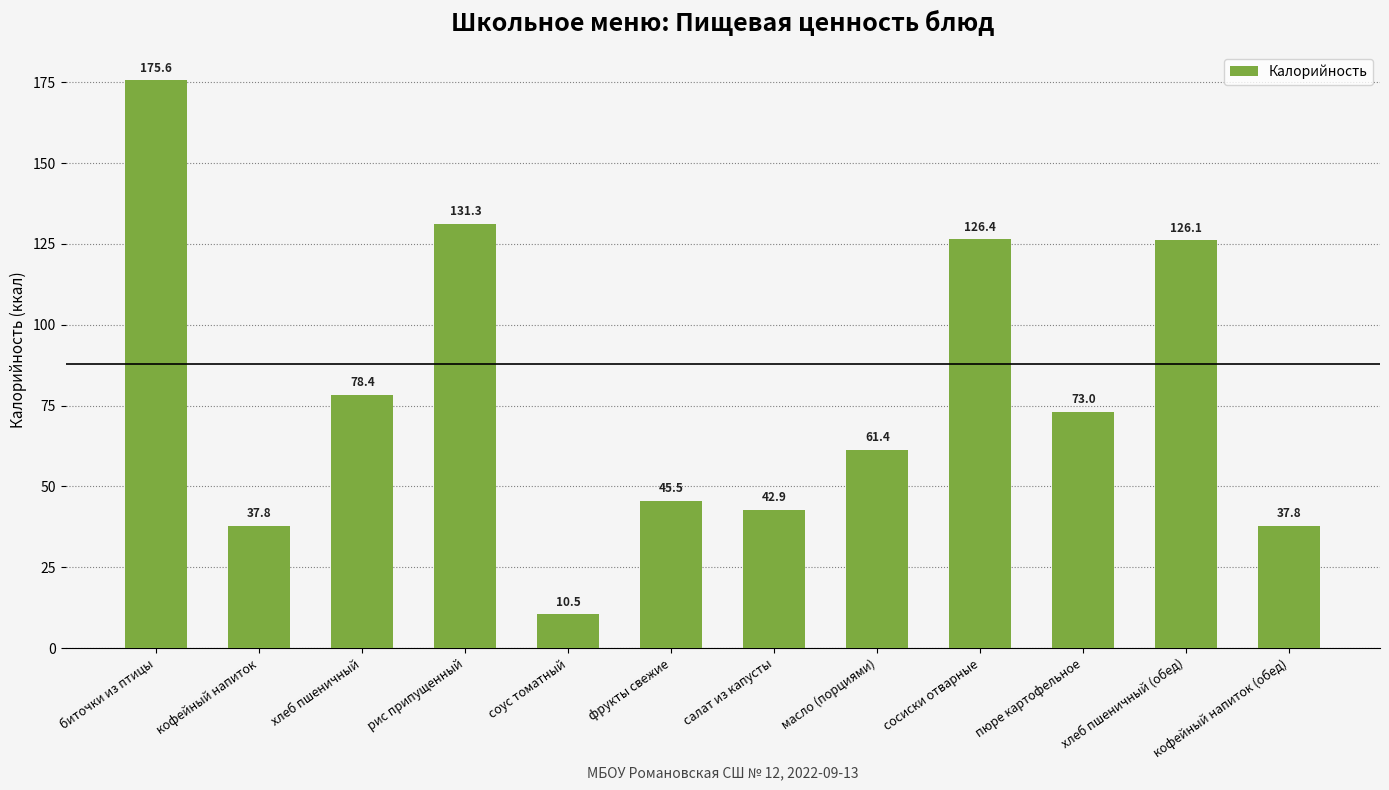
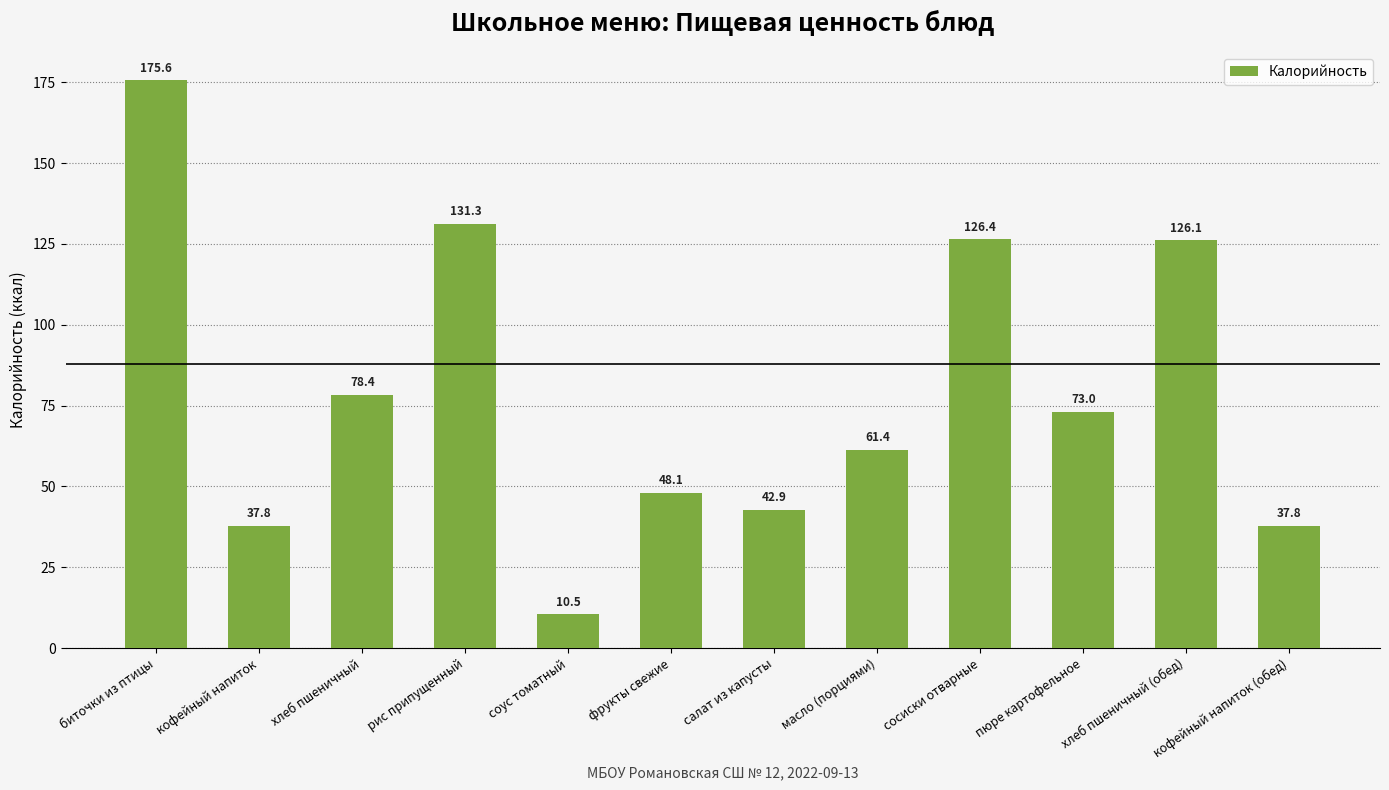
  {
    "биточки из птицы": 175.6,
    "кофейный напиток": 37.8,
    "хлеб пшеничный": 78.4,
    "рис припущенный": 131.3,
    "соус томатный": 10.5,
-   "фрукты свежие": 45.5,
+   "фрукты свежие": 48.1,
    "салат из капусты": 42.9,
    "масло (порциями)": 61.4,
    "сосиски отварные": 126.4,
    "пюре картофельное": 73.0,
    "хлеб пшеничный (обед)": 126.1,
    "кофейный напиток (обед)": 37.8
  }
